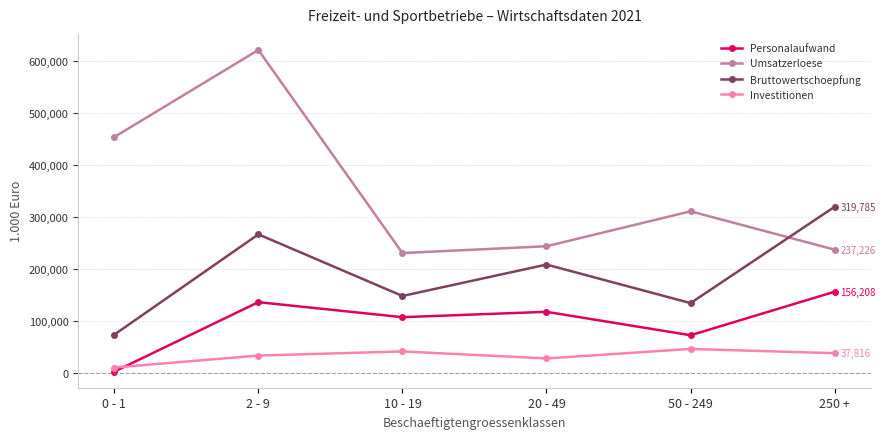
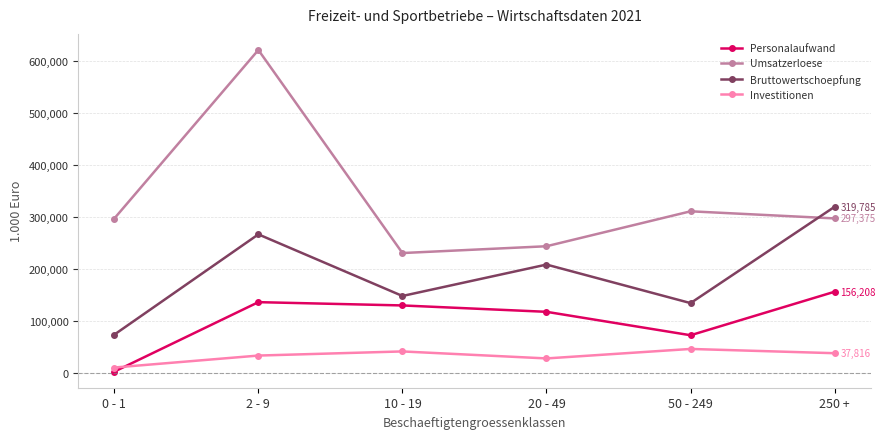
  {
    "Personalaufwand": {
      "0 - 1": "0",
      "2 - 9": "140,000",
-     "10 - 19": "110,000",
+     "10 - 19": "130,000",
      "20 - 49": "120,000",
      "50 - 249": "70,000"
    },
    "Umsatzerloese": {
-     "0 - 1": "450,000",
-     "250 +": "237,226"
+     "0 - 1": "300,000",
+     "250 +": "297,375"
    },
    "Bruttowertschoepfung": {
      "250 +": "319,785"
    },
    "Investitionen": {
      "250 +": "37,816"
    }
  }
